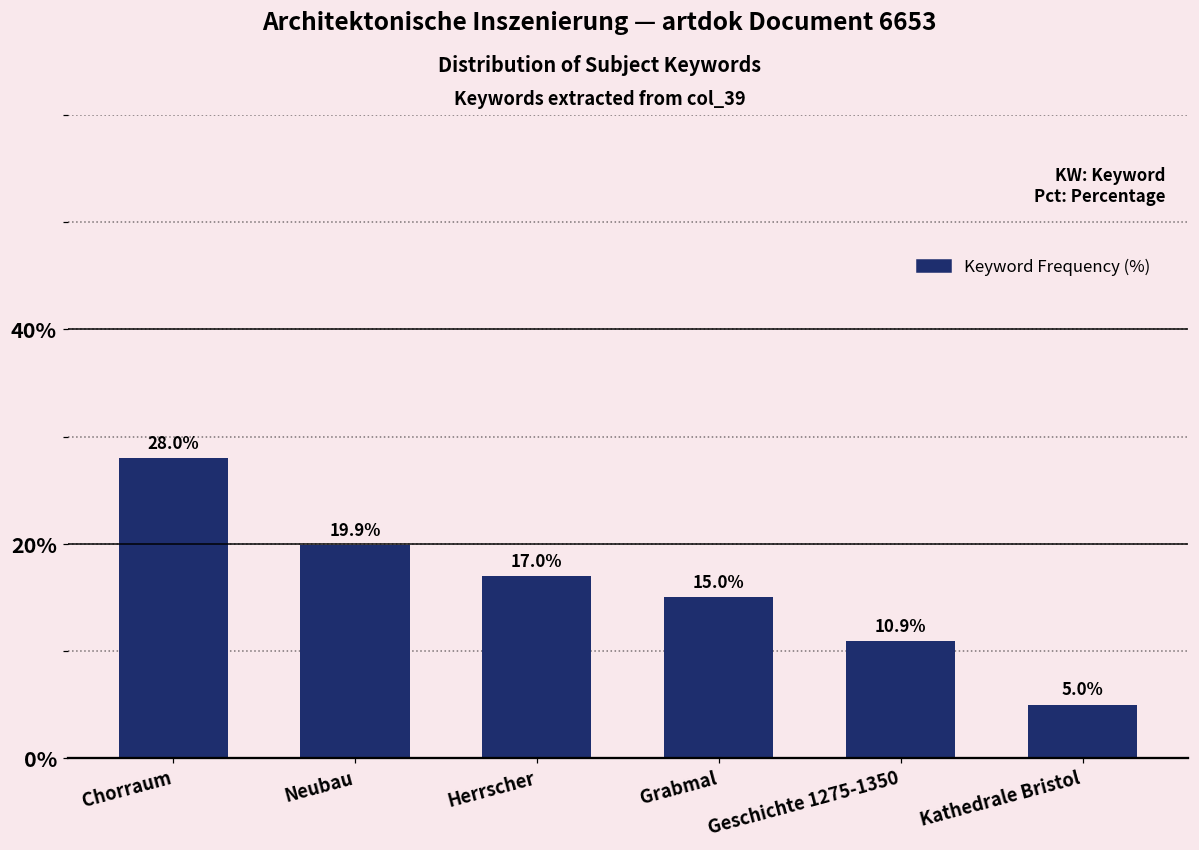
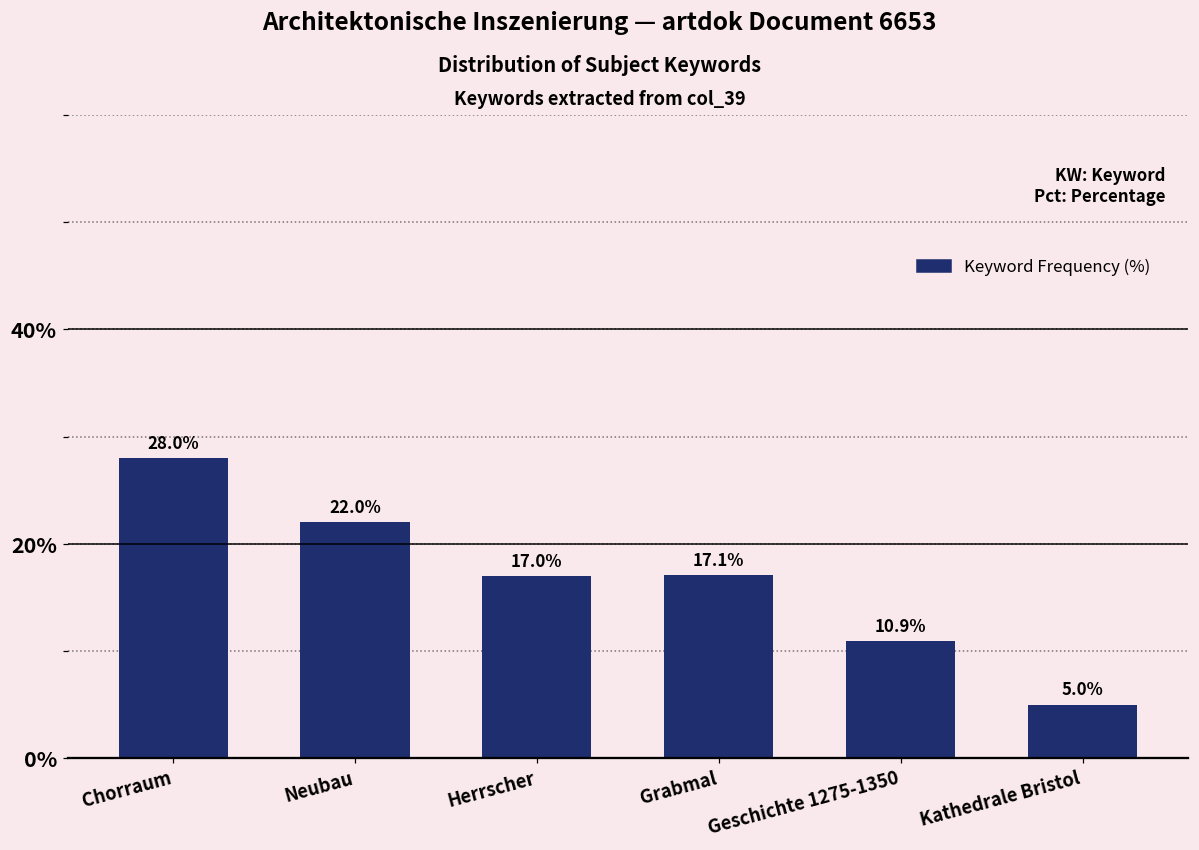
  {
    "Chorraum": "28.0%",
-   "Neubau": "19.9%",
+   "Neubau": "22.0%",
    "Herrscher": "17.0%",
-   "Grabmal": "15.0%",
+   "Grabmal": "17.1%",
    "Geschichte 1275-1350": "10.9%",
    "Kathedrale Bristol": "5.0%"
  }
